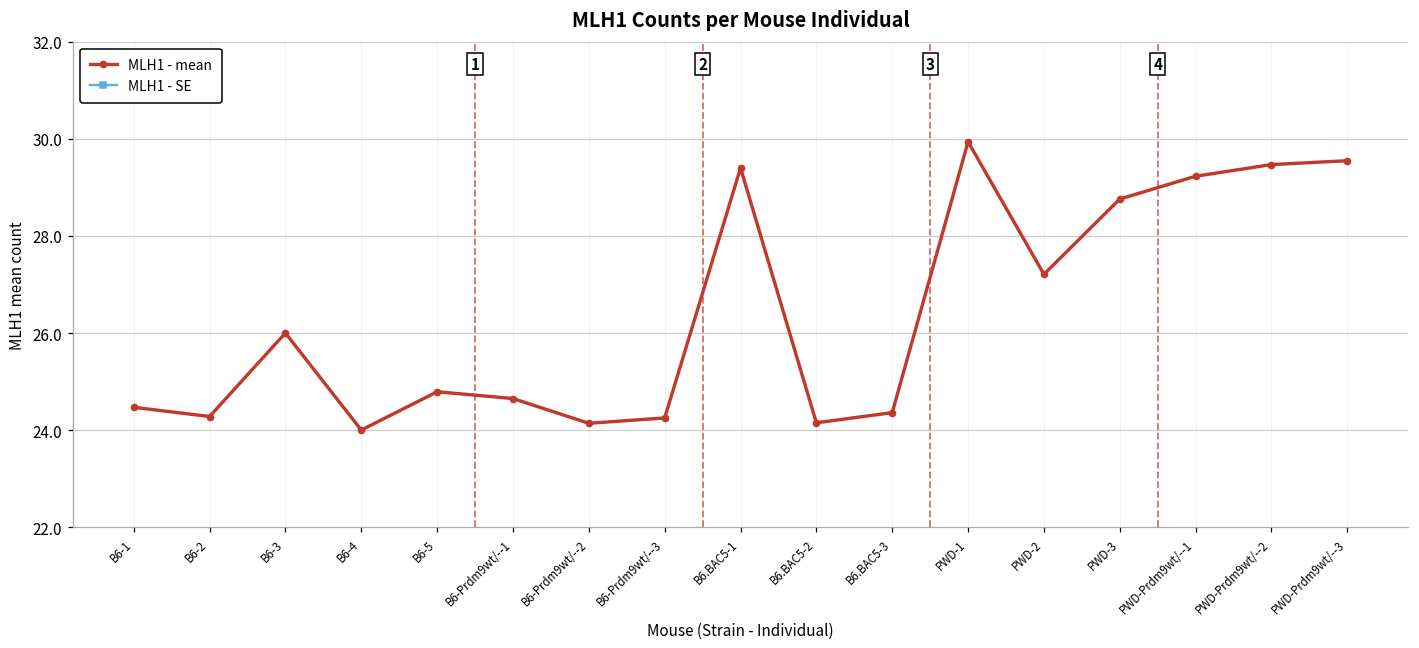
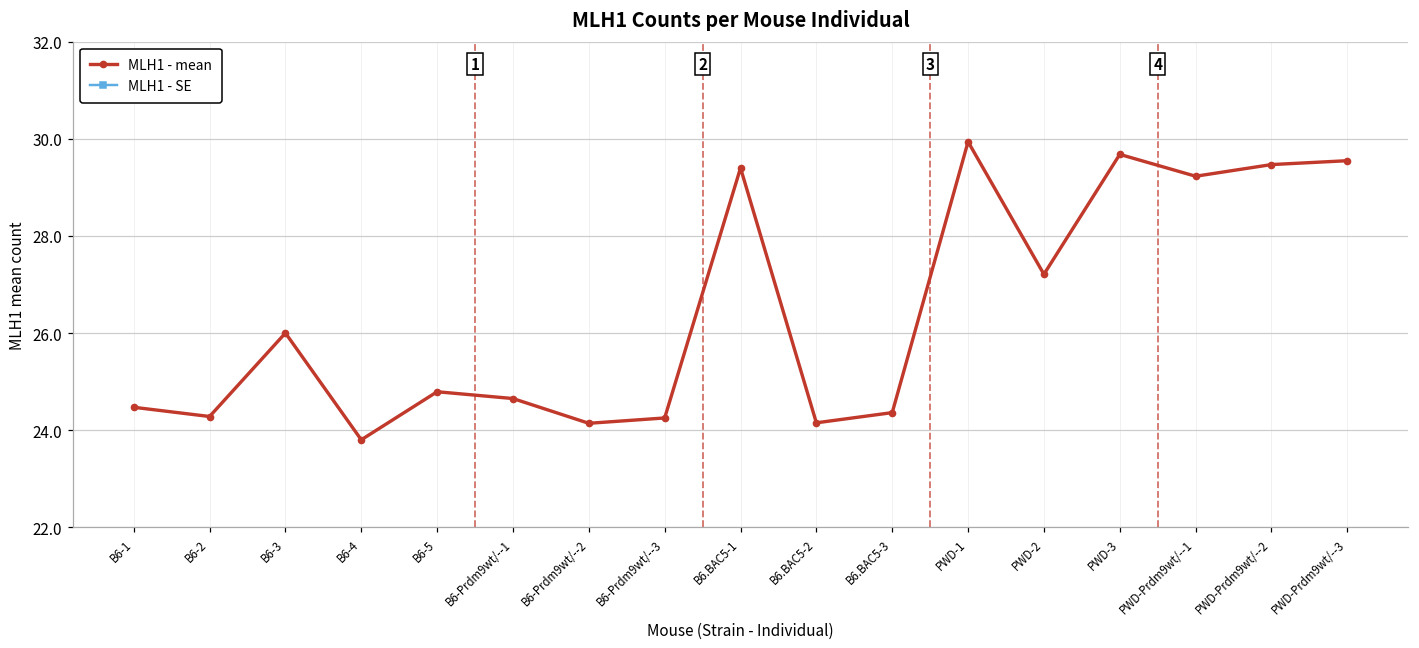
  {
    "MLH1 - mean": {
      "B6-1": 24.5,
      "B6-2": 24.3,
      "B6-3": 26.0,
-     "B6-4": 24.0,
+     "B6-4": 23.8,
      "B6-5": 24.8,
      "B6-Prdm9wt/--1": 24.7,
      "B6-Prdm9wt/--2": 24.1,
      "B6-Prdm9wt/--3": 24.3,
      "B6.BAC5-1": 29.4,
      "B6.BAC5-2": 24.2,
      "B6.BAC5-3": 24.4,
      "PWD-1": 29.9,
      "PWD-2": 27.2,
-     "PWD-3": 28.8,
+     "PWD-3": 29.7,
      "PWD-Prdm9wt/--1": 29.2,
      "PWD-Prdm9wt/--2": 29.5,
      "PWD-Prdm9wt/--3": 29.6
    }
  }
